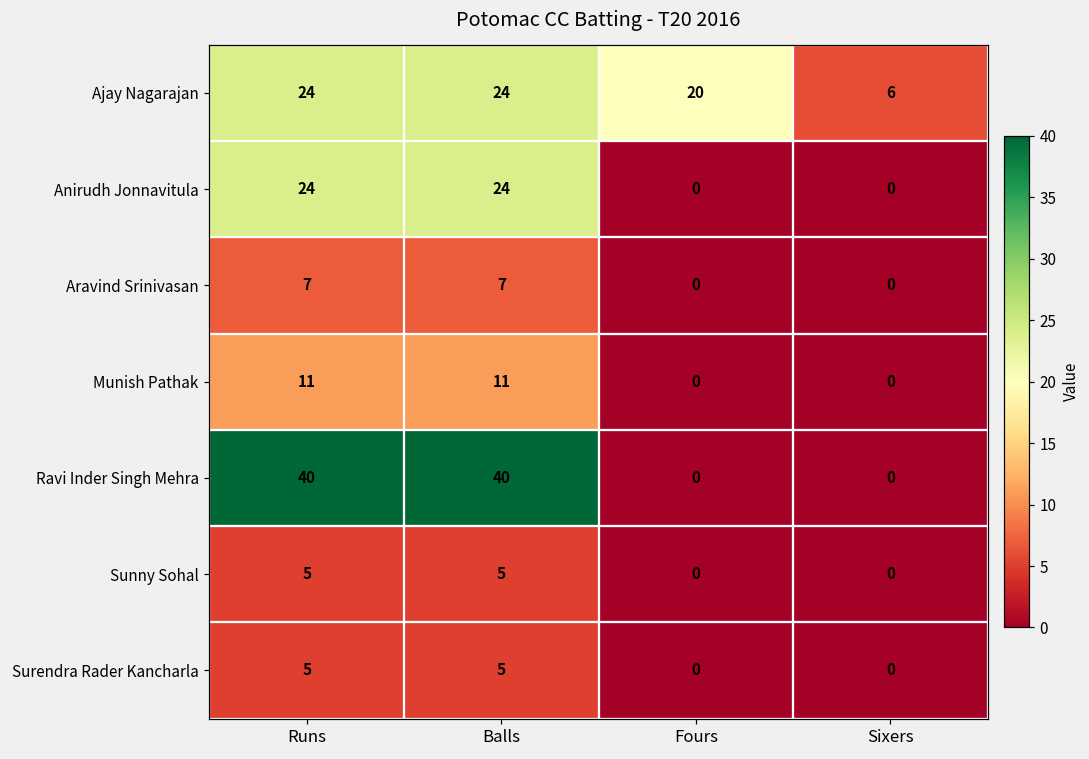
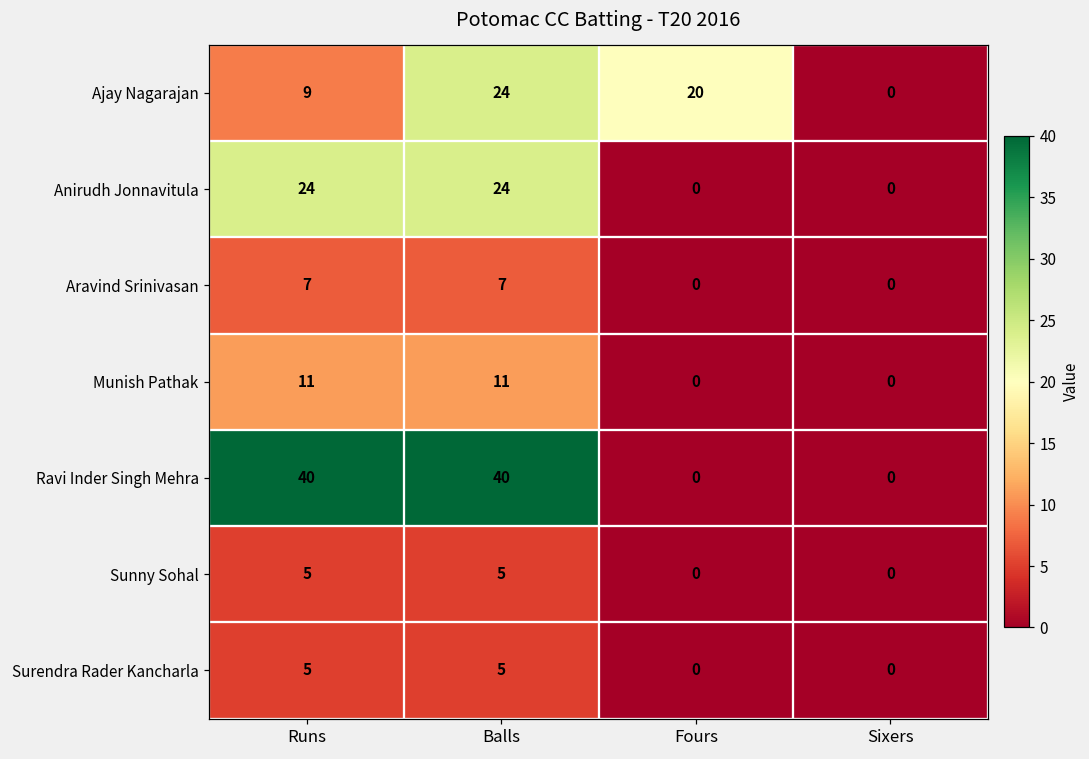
  {
    "Ajay Nagarajan": {
-     "Runs": 24,
+     "Runs": 9,
      "Balls": 24,
      "Fours": 20,
-     "Sixers": 6
+     "Sixers": 0
    },
    "Anirudh Jonnavitula": {
      "Runs": 24,
      "Balls": 24,
      "Fours": 0,
      "Sixers": 0
    },
    "Aravind Srinivasan": {
      "Runs": 7,
      "Balls": 7,
      "Fours": 0,
      "Sixers": 0
    },
    "Munish Pathak": {
      "Runs": 11,
      "Balls": 11,
      "Fours": 0,
      "Sixers": 0
    },
    "Ravi Inder Singh Mehra": {
      "Runs": 40,
      "Balls": 40,
      "Fours": 0,
      "Sixers": 0
    },
    "Sunny Sohal": {
      "Runs": 5,
      "Balls": 5,
      "Fours": 0,
      "Sixers": 0
    },
    "Surendra Rader Kancharla": {
      "Runs": 5,
      "Balls": 5,
      "Fours": 0,
      "Sixers": 0
    }
  }
